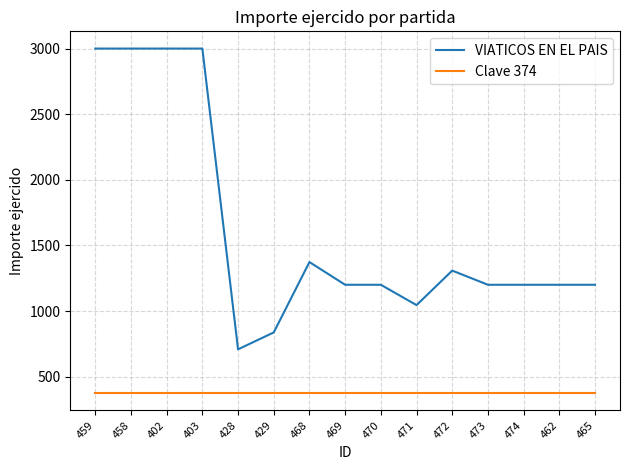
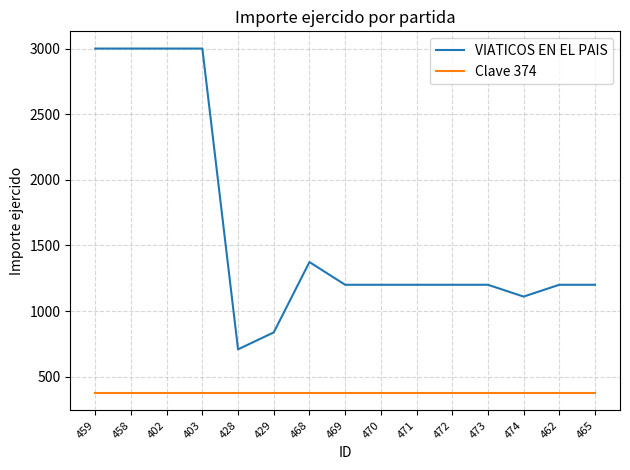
  {
    "VIATICOS EN EL PAIS": {
      "459": 3000,
      "458": 3000,
      "402": 3000,
      "403": 3000,
      "428": 710,
      "429": 840,
      "468": 1370,
      "469": 1200,
      "470": 1200,
-     "471": 1050,
-     "472": 1310,
+     "471": 1200,
+     "472": 1200,
      "473": 1200,
-     "474": 1200,
+     "474": 1110,
      "462": 1200,
      "465": 1200
    },
    "Clave 374": {
      "459": 370,
      "458": 370,
      "402": 370,
      "403": 370,
      "428": 370,
      "429": 370,
      "468": 370,
      "469": 370,
      "470": 370,
      "471": 370,
      "472": 370,
      "473": 370,
      "474": 370,
      "462": 370,
      "465": 370
    }
  }
